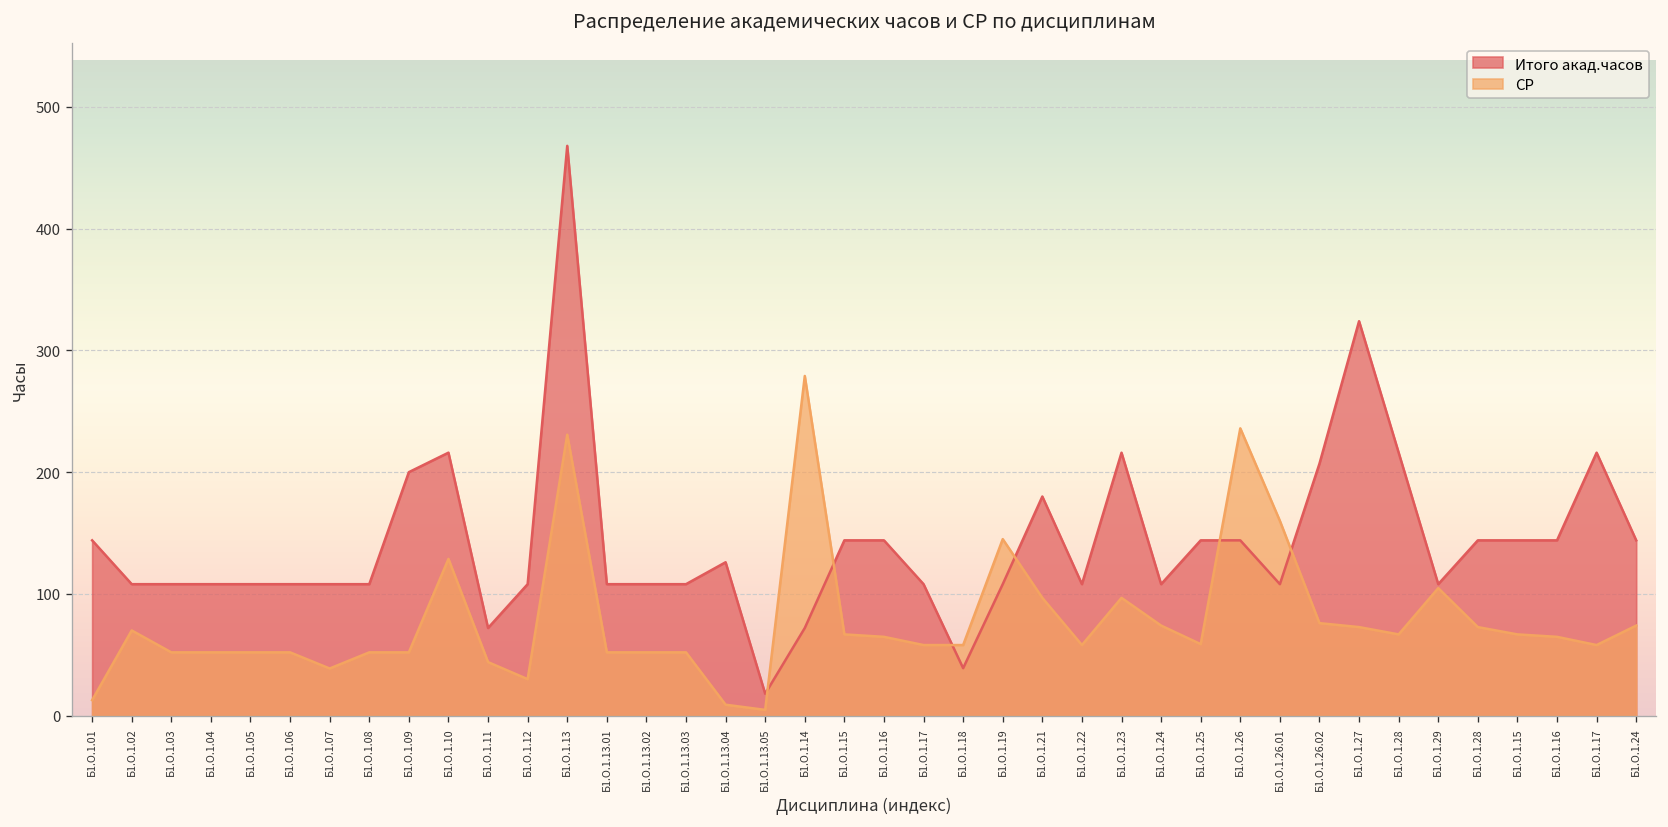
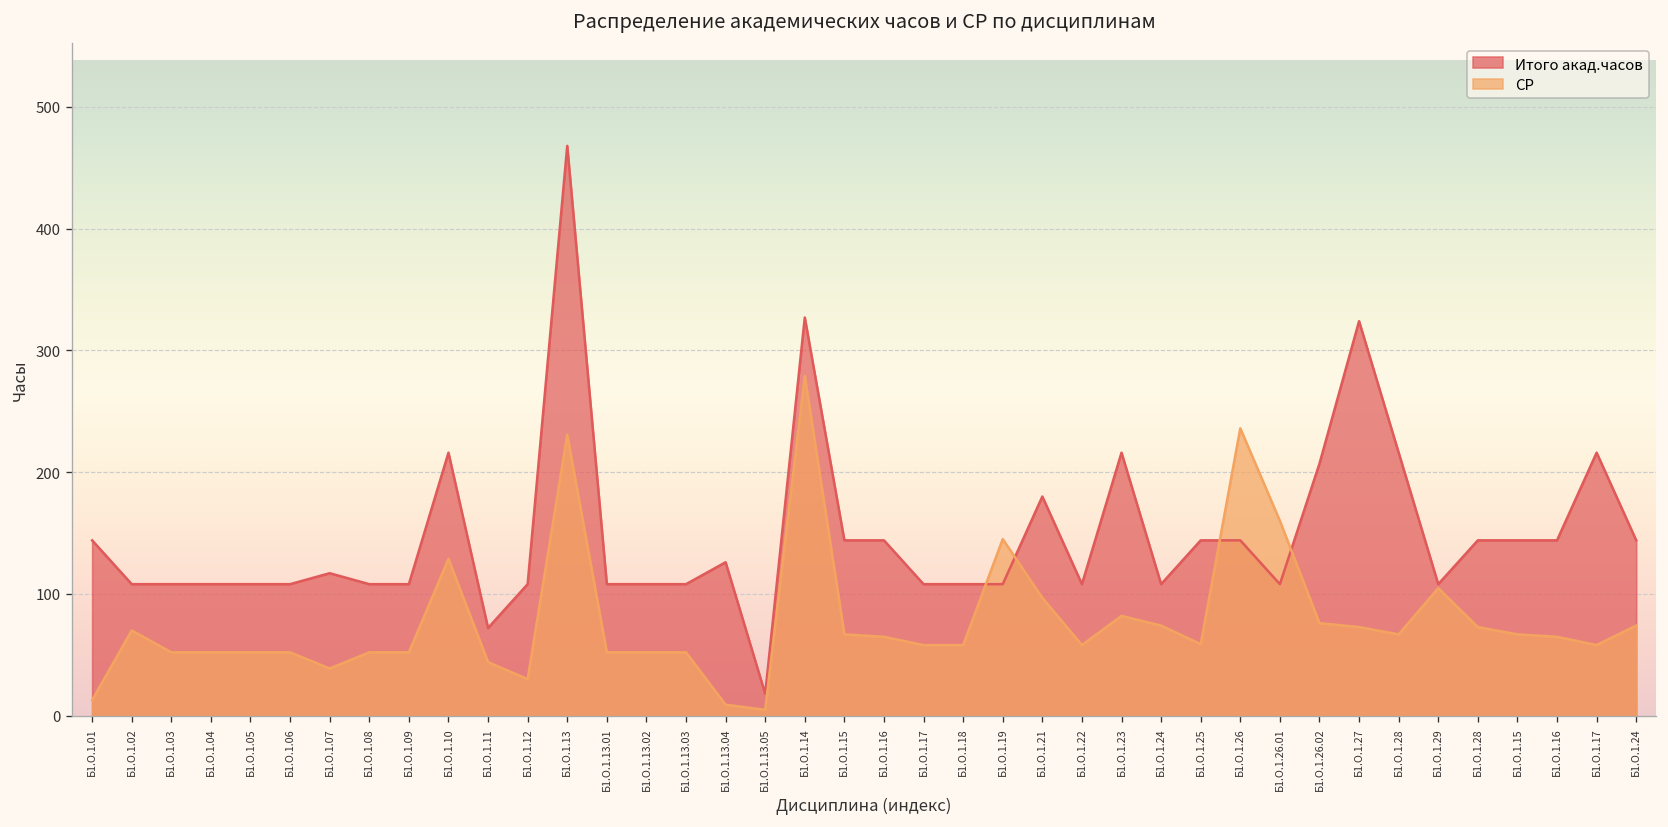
  {
    "Итого акад.часов": {
      "Б1.О.1.01": 144,
      "Б1.О.1.02": 108,
      "Б1.О.1.03": 108,
      "Б1.О.1.04": 108,
      "Б1.О.1.05": 108,
      "Б1.О.1.06": 108,
-     "Б1.О.1.07": 108,
+     "Б1.О.1.07": 117,
      "Б1.О.1.08": 108,
-     "Б1.О.1.09": 200,
+     "Б1.О.1.09": 108,
      "Б1.О.1.10": 216,
      "Б1.О.1.11": 72,
      "Б1.О.1.12": 108,
      "Б1.О.1.13": 468,
      "Б1.О.1.13.01": 108,
      "Б1.О.1.13.02": 108,
      "Б1.О.1.13.03": 108,
      "Б1.О.1.13.04": 126,
      "Б1.О.1.13.05": 18,
-     "Б1.О.1.14": 72,
-     "Б1.О.1.18": 39,
+     "Б1.О.1.14": 327,
+     "Б1.О.1.18": 108,
      "Б1.О.1.19": 108,
      "Б1.О.1.21": 180,
      "Б1.О.1.22": 108,
      "Б1.О.1.23": 216,
      "Б1.О.1.25": 144,
      "Б1.О.1.26": 144,
      "Б1.О.1.26.01": 108,
      "Б1.О.1.26.02": 207,
      "Б1.О.1.27": 324,
      "Б1.О.1.29": 108
    },
    "СР": {
      "Б1.О.1.01": 13,
      "Б1.О.1.02": 70,
      "Б1.О.1.03": 52,
      "Б1.О.1.04": 52,
      "Б1.О.1.05": 52,
      "Б1.О.1.06": 52,
      "Б1.О.1.07": 39,
      "Б1.О.1.08": 52,
      "Б1.О.1.09": 52,
      "Б1.О.1.10": 129,
      "Б1.О.1.11": 44,
      "Б1.О.1.12": 30,
      "Б1.О.1.13": 231,
      "Б1.О.1.13.01": 52,
      "Б1.О.1.13.02": 52,
      "Б1.О.1.13.03": 52,
      "Б1.О.1.13.04": 9,
      "Б1.О.1.13.05": 5,
      "Б1.О.1.14": 279,
      "Б1.О.1.18": 58,
      "Б1.О.1.19": 145,
      "Б1.О.1.21": 97,
      "Б1.О.1.22": 58,
-     "Б1.О.1.23": 97,
+     "Б1.О.1.23": 82,
      "Б1.О.1.25": 59,
      "Б1.О.1.26": 236,
      "Б1.О.1.26.01": 160,
      "Б1.О.1.26.02": 76,
      "Б1.О.1.27": 73,
      "Б1.О.1.29": 105
    }
  }
